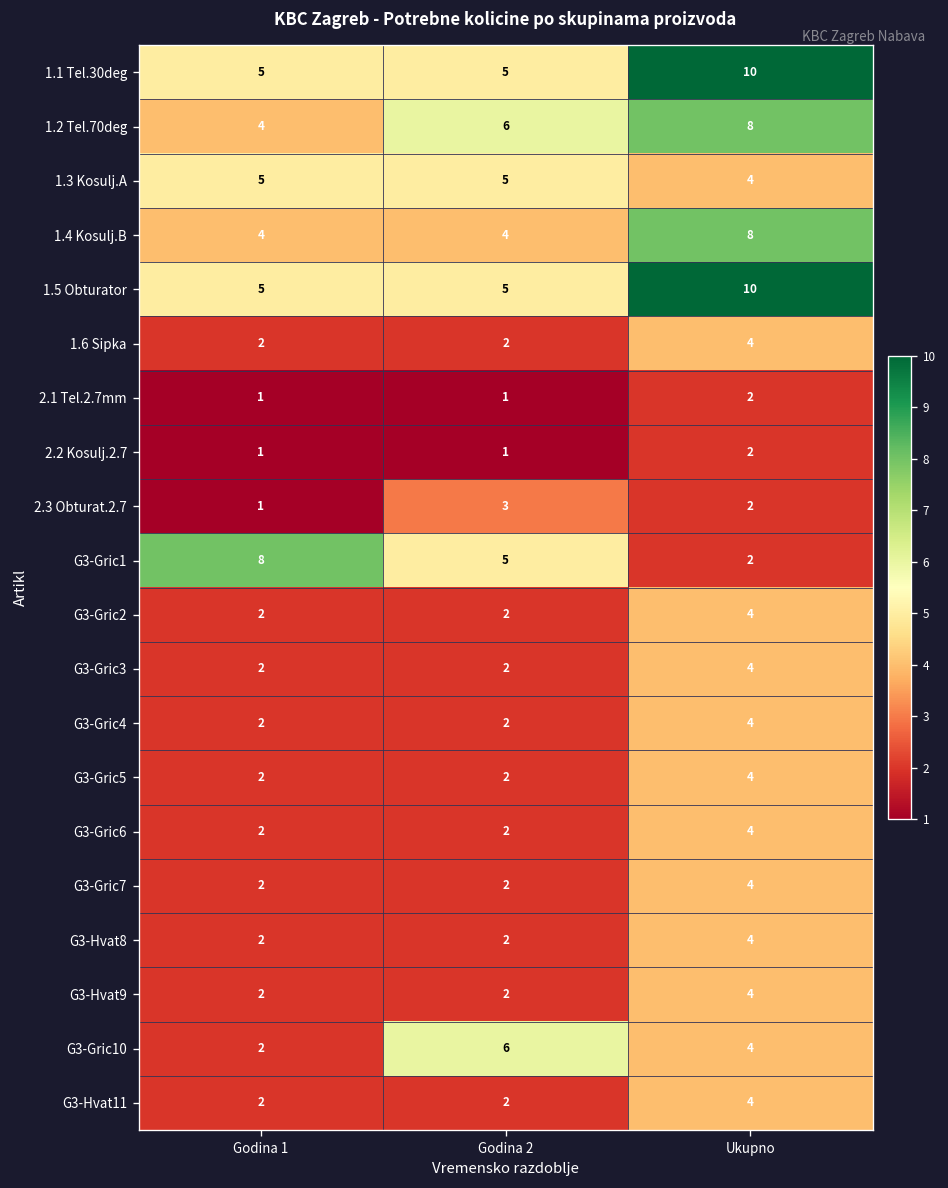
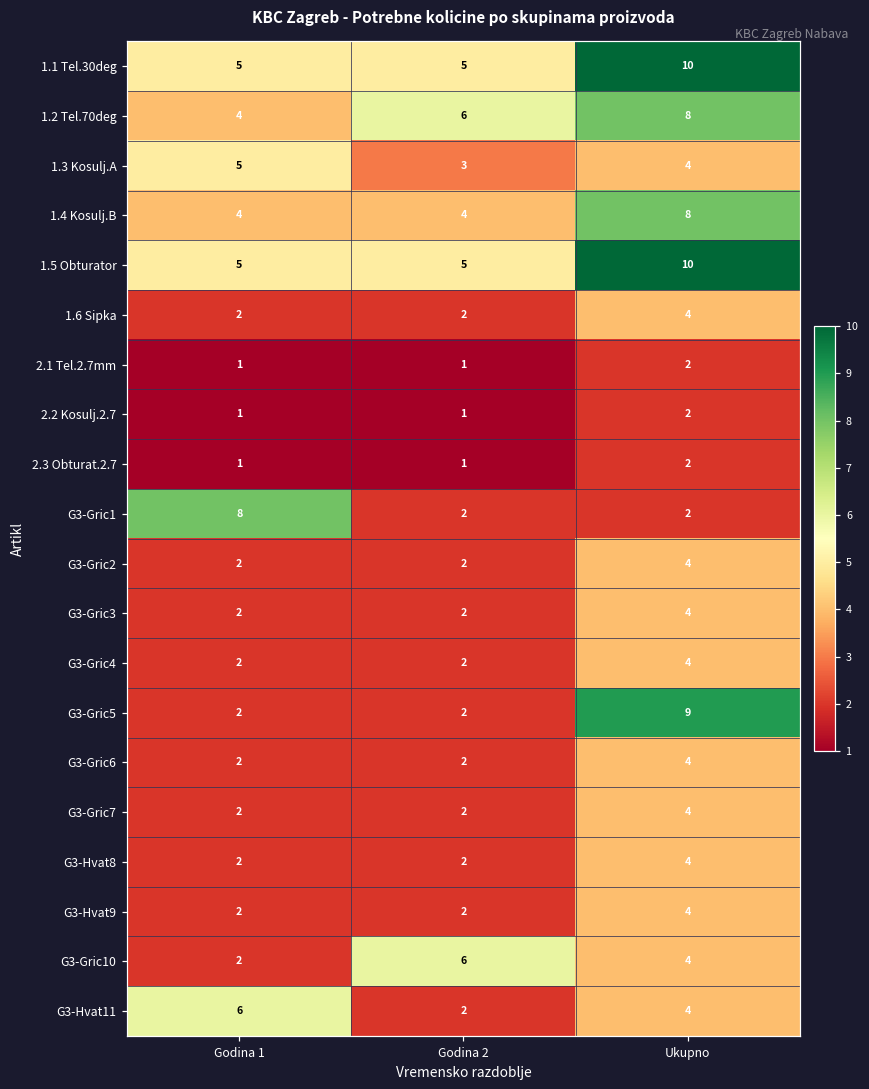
  {
    "1.1 Tel.30deg": {
      "Godina 1": 5,
      "Godina 2": 5,
      "Ukupno": 10
    },
    "1.2 Tel.70deg": {
      "Godina 1": 4,
      "Godina 2": 6,
      "Ukupno": 8
    },
    "1.3 Kosulj.A": {
      "Godina 1": 5,
-     "Godina 2": 5,
+     "Godina 2": 3,
      "Ukupno": 4
    },
    "1.4 Kosulj.B": {
      "Godina 1": 4,
      "Godina 2": 4,
      "Ukupno": 8
    },
    "1.5 Obturator": {
      "Godina 1": 5,
      "Godina 2": 5,
      "Ukupno": 10
    },
    "1.6 Sipka": {
      "Godina 1": 2,
      "Godina 2": 2,
      "Ukupno": 4
    },
    "2.1 Tel.2.7mm": {
      "Godina 1": 1,
      "Godina 2": 1,
      "Ukupno": 2
    },
    "2.2 Kosulj.2.7": {
      "Godina 1": 1,
      "Godina 2": 1,
      "Ukupno": 2
    },
    "2.3 Obturat.2.7": {
      "Godina 1": 1,
-     "Godina 2": 3,
+     "Godina 2": 1,
      "Ukupno": 2
    },
    "G3-Gric1": {
      "Godina 1": 8,
-     "Godina 2": 5,
+     "Godina 2": 2,
      "Ukupno": 2
    },
    "G3-Gric2": {
      "Godina 1": 2,
      "Godina 2": 2,
      "Ukupno": 4
    },
    "G3-Gric3": {
      "Godina 1": 2,
      "Godina 2": 2,
      "Ukupno": 4
    },
    "G3-Gric4": {
      "Godina 1": 2,
      "Godina 2": 2,
      "Ukupno": 4
    },
    "G3-Gric5": {
      "Godina 1": 2,
      "Godina 2": 2,
-     "Ukupno": 4
+     "Ukupno": 9
    },
    "G3-Gric6": {
      "Godina 1": 2,
      "Godina 2": 2,
      "Ukupno": 4
    },
    "G3-Gric7": {
      "Godina 1": 2,
      "Godina 2": 2,
      "Ukupno": 4
    },
    "G3-Hvat8": {
      "Godina 1": 2,
      "Godina 2": 2,
      "Ukupno": 4
    },
    "G3-Hvat9": {
      "Godina 1": 2,
      "Godina 2": 2,
      "Ukupno": 4
    },
    "G3-Gric10": {
      "Godina 1": 2,
      "Godina 2": 6,
      "Ukupno": 4
    },
    "G3-Hvat11": {
-     "Godina 1": 2,
+     "Godina 1": 6,
      "Godina 2": 2,
      "Ukupno": 4
    }
  }
